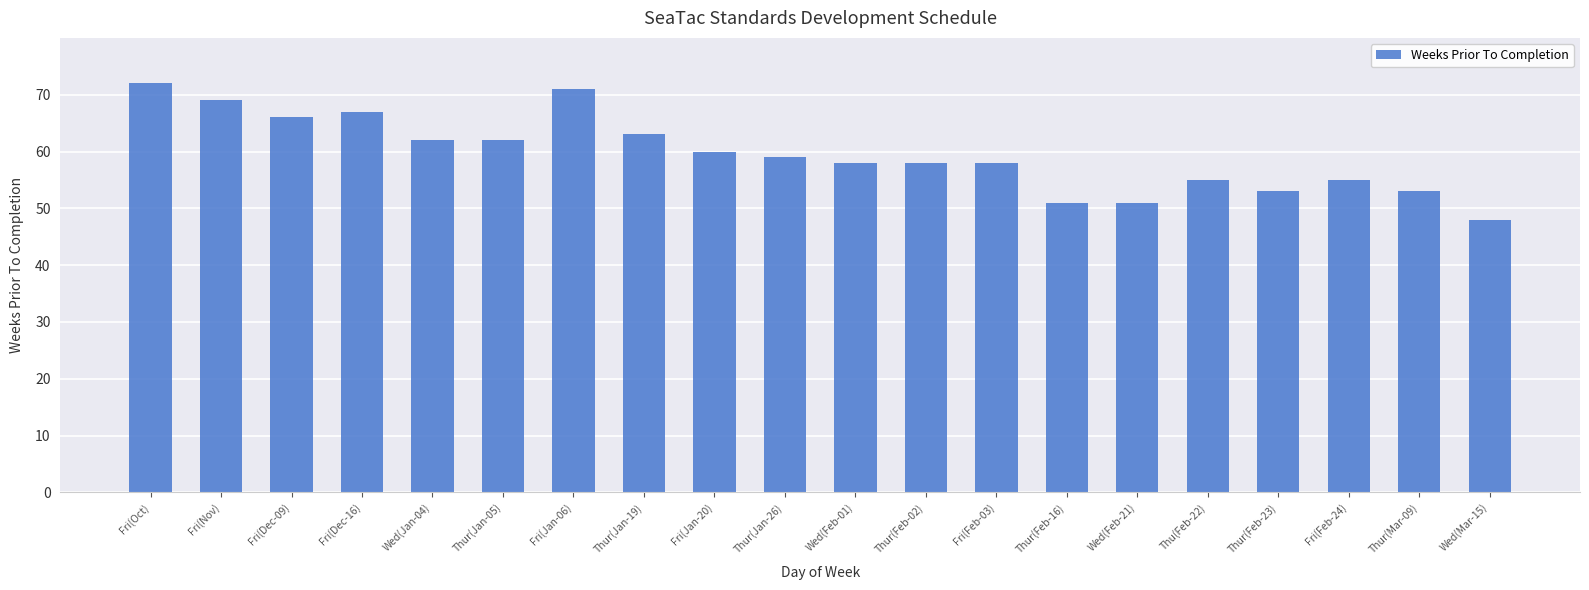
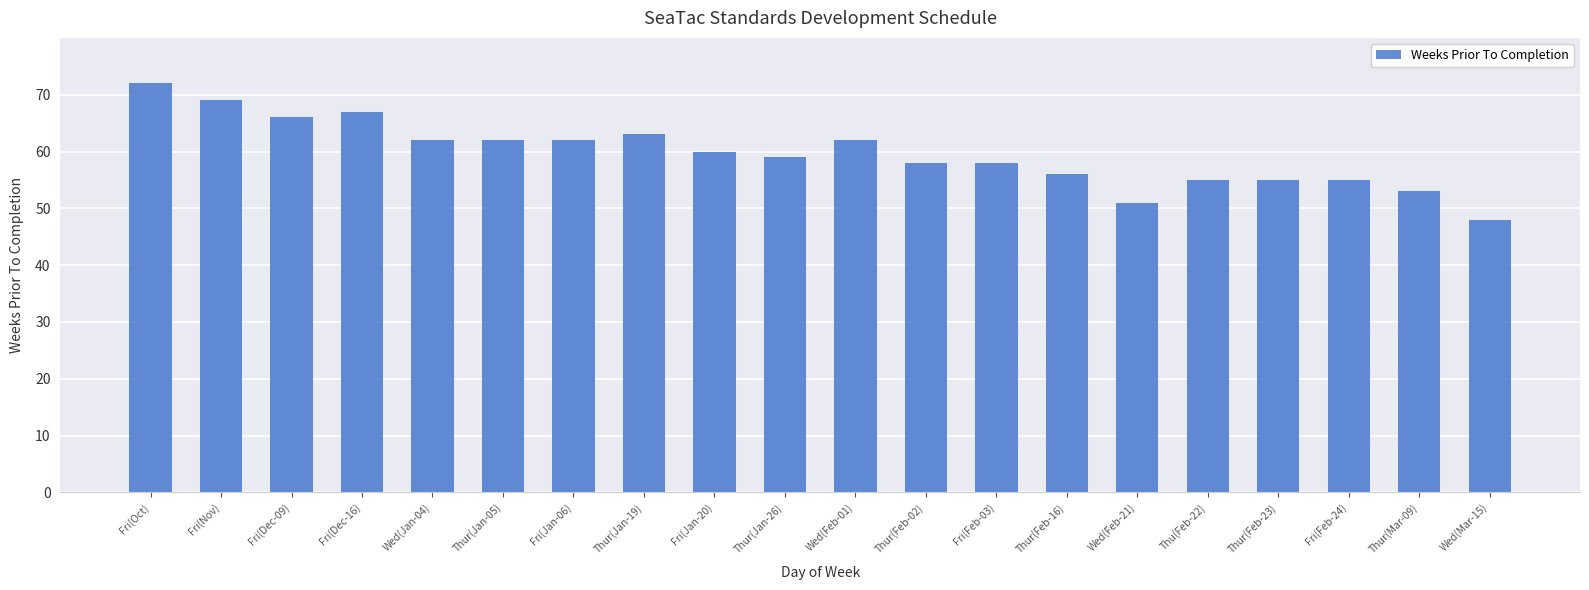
  {
    "Fri(Oct)": 72,
    "Fri(Nov)": 69,
    "Fri(Dec-09)": 66,
    "Fri(Dec-16)": 67,
    "Wed(Jan-04)": 62,
    "Thur(Jan-05)": 62,
-   "Fri(Jan-06)": 71,
+   "Fri(Jan-06)": 62,
    "Thur(Jan-19)": 63,
    "Fri(Jan-20)": 60,
    "Thur(Jan-26)": 59,
-   "Wed(Feb-01)": 58,
+   "Wed(Feb-01)": 62,
    "Thur(Feb-02)": 58,
    "Fri(Feb-03)": 58,
-   "Thur(Feb-16)": 51,
+   "Thur(Feb-16)": 56,
    "Wed(Feb-21)": 51,
    "Thu(Feb-22)": 55,
-   "Thur(Feb-23)": 53,
+   "Thur(Feb-23)": 55,
    "Fri(Feb-24)": 55,
    "Thur(Mar-09)": 53,
    "Wed(Mar-15)": 48
  }
